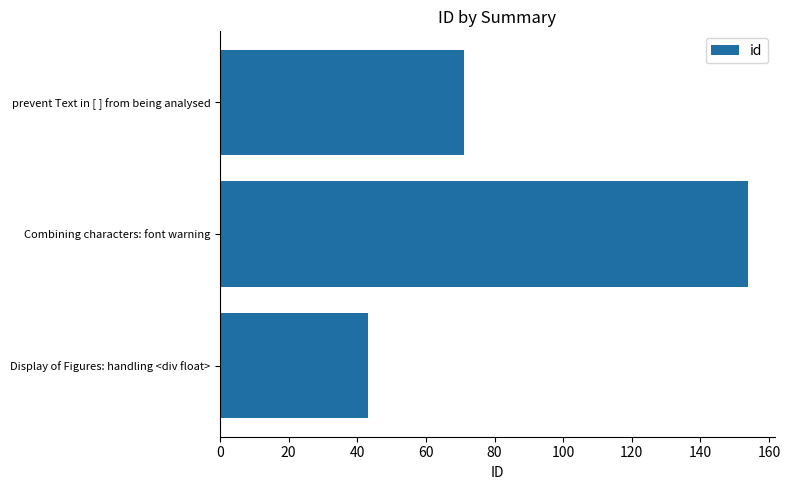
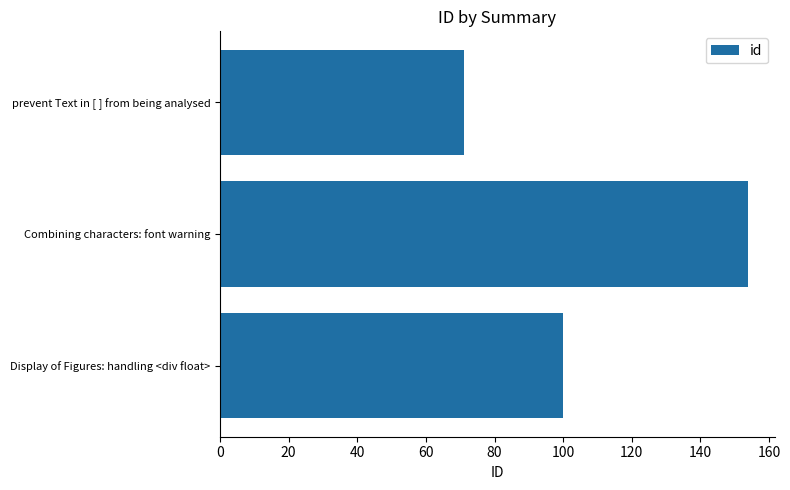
  {
    "prevent Text in [ ] from being analysed": 71,
    "Combining characters: font warning": 154,
-   "Display of Figures: handling <div float>": 43
+   "Display of Figures: handling <div float>": 100
  }
